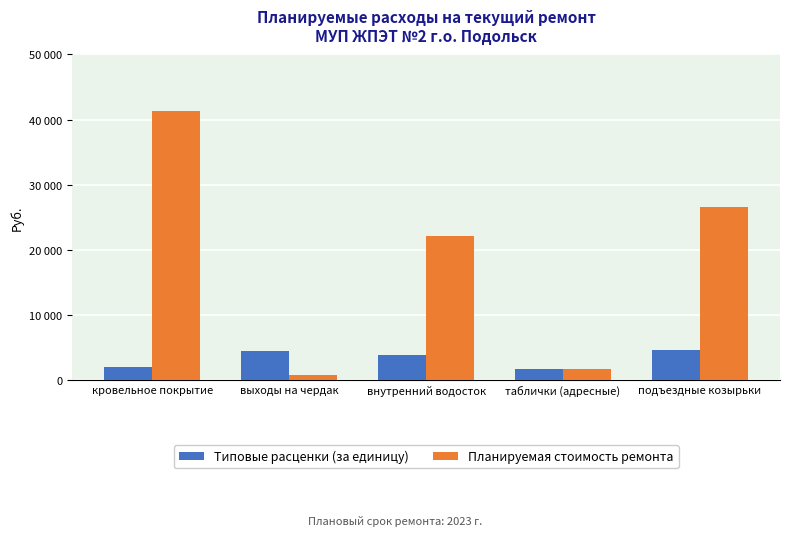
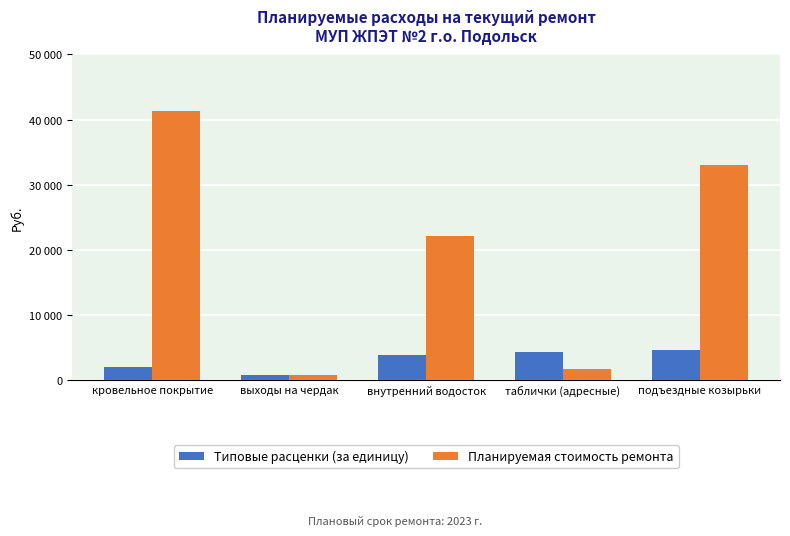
  {
    "Типовые расценки (за единицу)": {
      "кровельное покрытие": 2000,
-     "выходы на чердак": 5000,
+     "выходы на чердак": 1000,
      "внутренний водосток": 4000,
-     "таблички (адресные)": 2000,
+     "таблички (адресные)": 4000,
      "подъездные козырьки": 5000
    },
    "Планируемая стоимость ремонта": {
      "кровельное покрытие": 41000,
      "выходы на чердак": 1000,
      "внутренний водосток": 22000,
      "таблички (адресные)": 2000,
-     "подъездные козырьки": 27000
+     "подъездные козырьки": 33000
    }
  }
